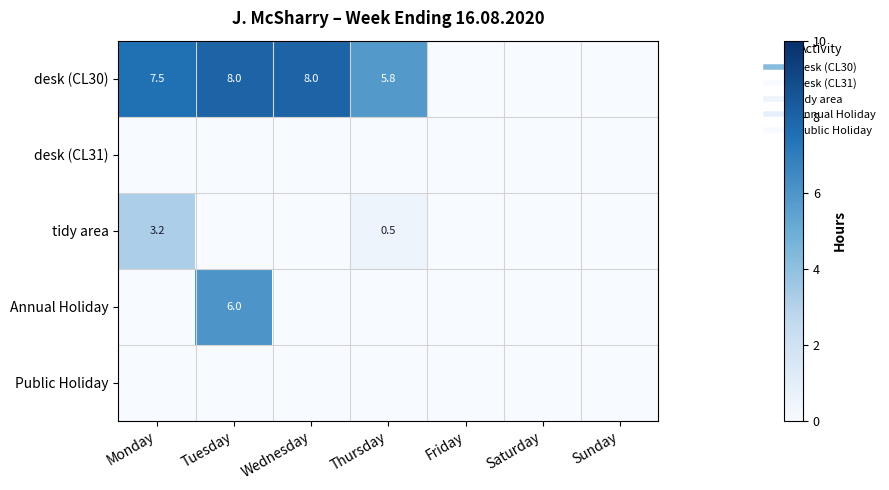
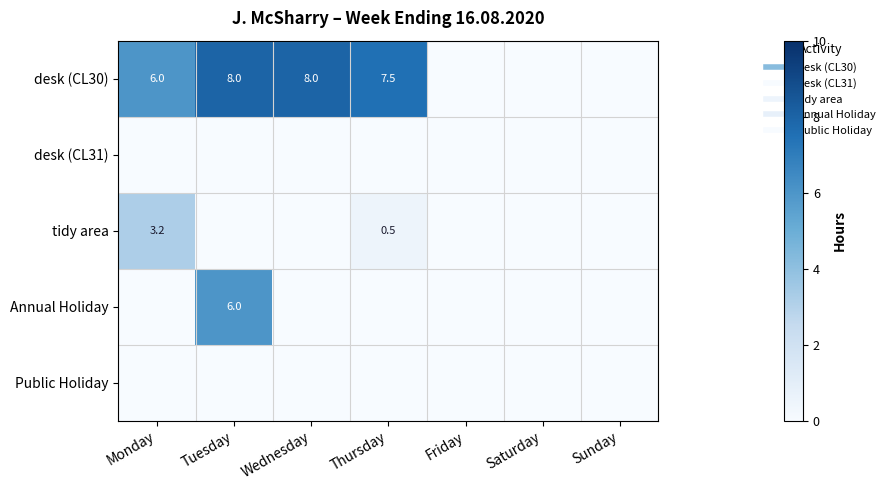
  {
    "desk (CL30)": {
-     "Monday": 7.5,
+     "Monday": 6.0,
      "Tuesday": 8.0,
      "Wednesday": 8.0,
-     "Thursday": 5.8
+     "Thursday": 7.5
    },
    "tidy area": {
      "Monday": 3.2,
      "Thursday": 0.5
    },
    "Annual Holiday": {
      "Tuesday": 6.0
    }
  }
